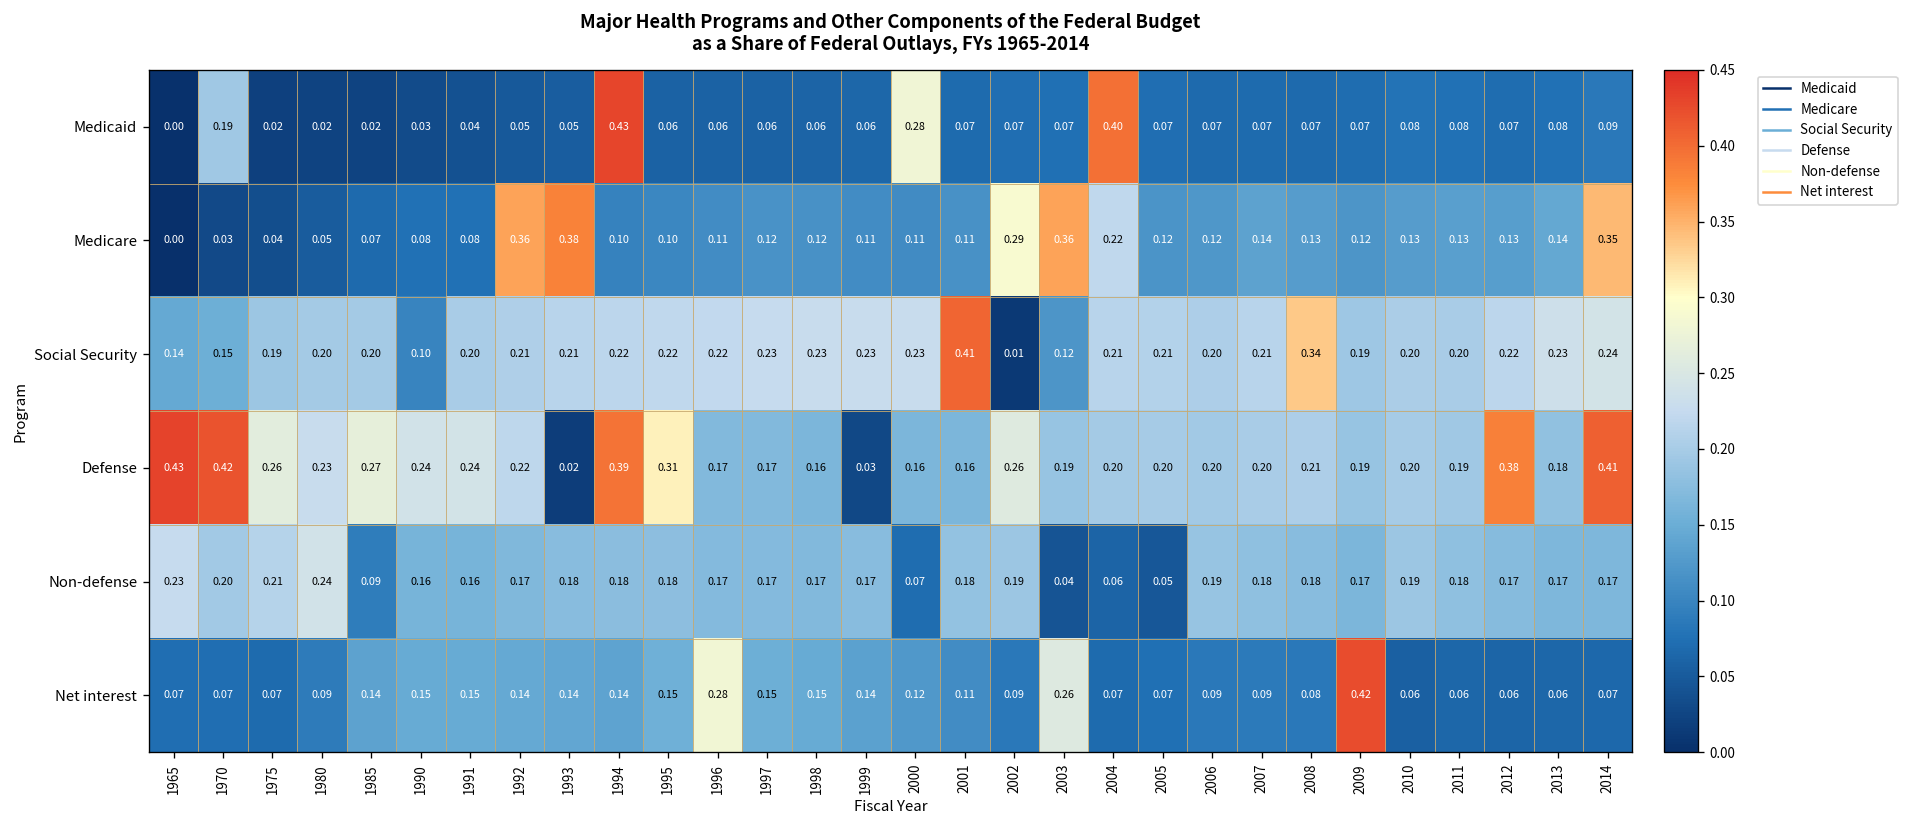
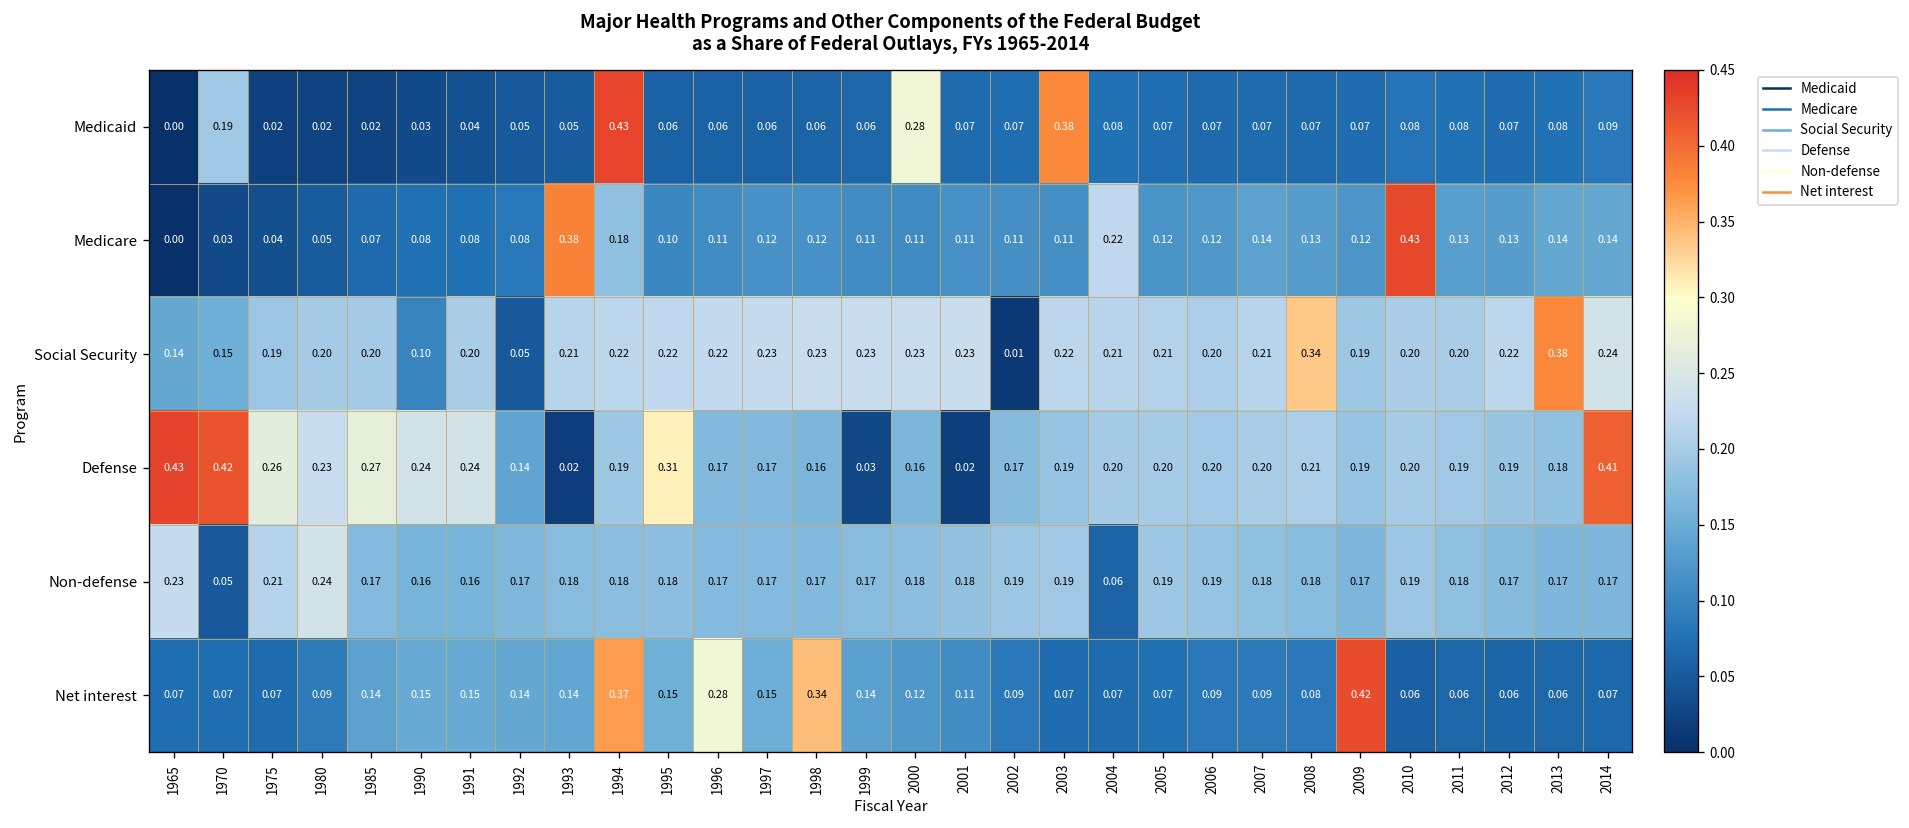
  {
    "Medicaid": {
      "1965": 0.00,
      "1970": 0.19,
      "1975": 0.02,
      "1980": 0.02,
      "1985": 0.02,
      "1990": 0.03,
      "1991": 0.04,
      "1992": 0.05,
      "1993": 0.05,
      "1994": 0.43,
      "1995": 0.06,
      "1996": 0.06,
      "1997": 0.06,
      "1998": 0.06,
      "1999": 0.06,
      "2000": 0.28,
      "2001": 0.07,
      "2002": 0.07,
-     "2003": 0.07,
-     "2004": 0.40,
+     "2003": 0.38,
+     "2004": 0.08,
      "2005": 0.07,
      "2006": 0.07,
      "2007": 0.07,
      "2008": 0.07,
      "2009": 0.07,
      "2010": 0.08,
      "2011": 0.08,
      "2012": 0.07,
      "2013": 0.08,
      "2014": 0.09
    },
    "Medicare": {
      "1965": 0.00,
      "1970": 0.03,
      "1975": 0.04,
      "1980": 0.05,
      "1985": 0.07,
      "1990": 0.08,
      "1991": 0.08,
-     "1992": 0.36,
+     "1992": 0.08,
      "1993": 0.38,
-     "1994": 0.10,
+     "1994": 0.18,
      "1995": 0.10,
      "1996": 0.11,
      "1997": 0.12,
      "1998": 0.12,
      "1999": 0.11,
      "2000": 0.11,
      "2001": 0.11,
-     "2002": 0.29,
-     "2003": 0.36,
+     "2002": 0.11,
+     "2003": 0.11,
      "2004": 0.22,
      "2005": 0.12,
      "2006": 0.12,
      "2007": 0.14,
      "2008": 0.13,
      "2009": 0.12,
-     "2010": 0.13,
+     "2010": 0.43,
      "2011": 0.13,
      "2012": 0.13,
      "2013": 0.14,
-     "2014": 0.35
+     "2014": 0.14
    },
    "Social Security": {
      "1965": 0.14,
      "1970": 0.15,
      "1975": 0.19,
      "1980": 0.20,
      "1985": 0.20,
      "1990": 0.10,
      "1991": 0.20,
-     "1992": 0.21,
+     "1992": 0.05,
      "1993": 0.21,
      "1994": 0.22,
      "1995": 0.22,
      "1996": 0.22,
      "1997": 0.23,
      "1998": 0.23,
      "1999": 0.23,
      "2000": 0.23,
-     "2001": 0.41,
+     "2001": 0.23,
      "2002": 0.01,
-     "2003": 0.12,
+     "2003": 0.22,
      "2004": 0.21,
      "2005": 0.21,
      "2006": 0.20,
      "2007": 0.21,
      "2008": 0.34,
      "2009": 0.19,
      "2010": 0.20,
      "2011": 0.20,
      "2012": 0.22,
-     "2013": 0.23,
+     "2013": 0.38,
      "2014": 0.24
    },
    "Defense": {
      "1965": 0.43,
      "1970": 0.42,
      "1975": 0.26,
      "1980": 0.23,
      "1985": 0.27,
      "1990": 0.24,
      "1991": 0.24,
-     "1992": 0.22,
+     "1992": 0.14,
      "1993": 0.02,
-     "1994": 0.39,
+     "1994": 0.19,
      "1995": 0.31,
      "1996": 0.17,
      "1997": 0.17,
      "1998": 0.16,
      "1999": 0.03,
      "2000": 0.16,
-     "2001": 0.16,
-     "2002": 0.26,
+     "2001": 0.02,
+     "2002": 0.17,
      "2003": 0.19,
      "2004": 0.20,
      "2005": 0.20,
      "2006": 0.20,
      "2007": 0.20,
      "2008": 0.21,
      "2009": 0.19,
      "2010": 0.20,
      "2011": 0.19,
-     "2012": 0.38,
+     "2012": 0.19,
      "2013": 0.18,
      "2014": 0.41
    },
    "Non-defense": {
      "1965": 0.23,
-     "1970": 0.20,
+     "1970": 0.05,
      "1975": 0.21,
      "1980": 0.24,
-     "1985": 0.09,
+     "1985": 0.17,
      "1990": 0.16,
      "1991": 0.16,
      "1992": 0.17,
      "1993": 0.18,
      "1994": 0.18,
      "1995": 0.18,
      "1996": 0.17,
      "1997": 0.17,
      "1998": 0.17,
      "1999": 0.17,
-     "2000": 0.07,
+     "2000": 0.18,
      "2001": 0.18,
      "2002": 0.19,
-     "2003": 0.04,
+     "2003": 0.19,
      "2004": 0.06,
-     "2005": 0.05,
+     "2005": 0.19,
      "2006": 0.19,
      "2007": 0.18,
      "2008": 0.18,
      "2009": 0.17,
      "2010": 0.19,
      "2011": 0.18,
      "2012": 0.17,
      "2013": 0.17,
      "2014": 0.17
    },
    "Net interest": {
      "1965": 0.07,
      "1970": 0.07,
      "1975": 0.07,
      "1980": 0.09,
      "1985": 0.14,
      "1990": 0.15,
      "1991": 0.15,
      "1992": 0.14,
      "1993": 0.14,
-     "1994": 0.14,
+     "1994": 0.37,
      "1995": 0.15,
      "1996": 0.28,
      "1997": 0.15,
-     "1998": 0.15,
+     "1998": 0.34,
      "1999": 0.14,
      "2000": 0.12,
      "2001": 0.11,
      "2002": 0.09,
-     "2003": 0.26,
+     "2003": 0.07,
      "2004": 0.07,
      "2005": 0.07,
      "2006": 0.09,
      "2007": 0.09,
      "2008": 0.08,
      "2009": 0.42,
      "2010": 0.06,
      "2011": 0.06,
      "2012": 0.06,
      "2013": 0.06,
      "2014": 0.07
    }
  }
